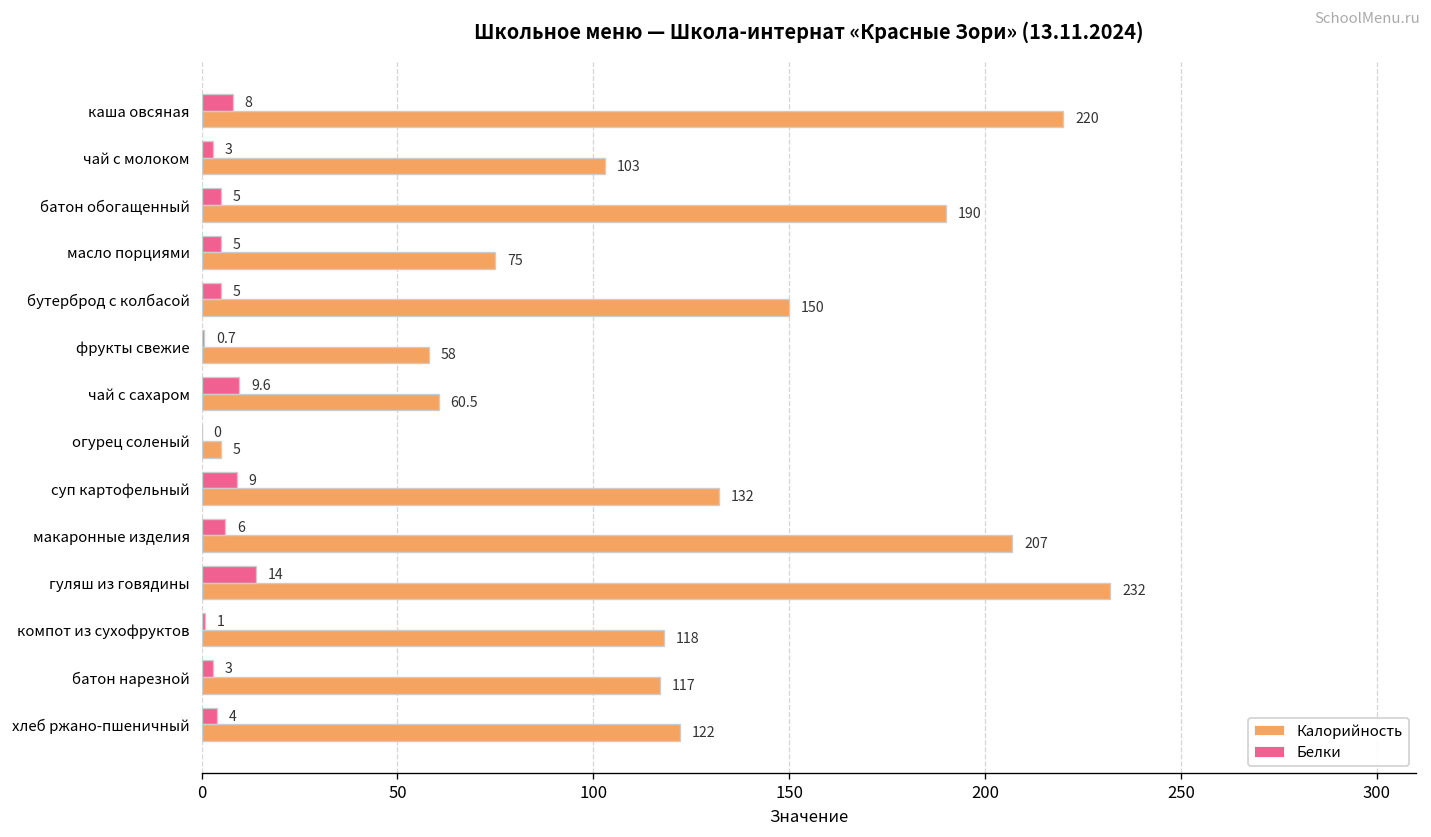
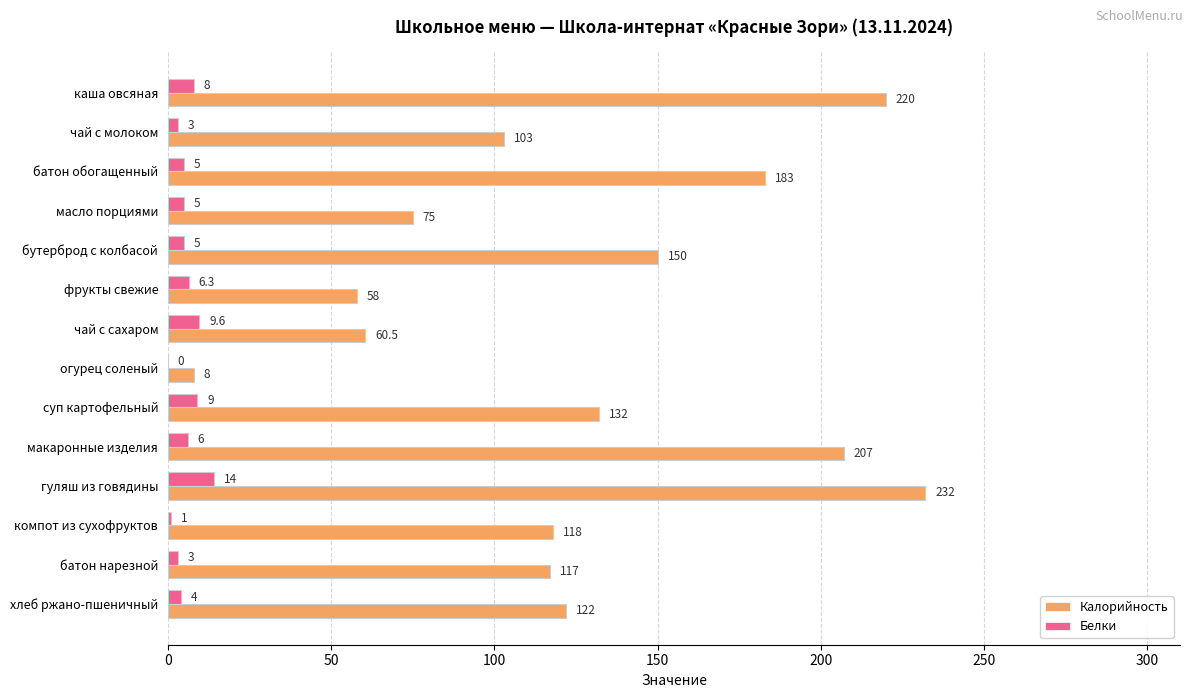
  {
    "Калорийность": {
      "каша овсяная": 220,
      "чай с молоком": 103,
-     "батон обогащенный": 190,
+     "батон обогащенный": 183,
      "масло порциями": 75,
      "бутерброд с колбасой": 150,
      "фрукты свежие": 58,
      "чай с сахаром": 60.5,
-     "огурец соленый": 5,
+     "огурец соленый": 8,
      "суп картофельный": 132,
      "макаронные изделия": 207,
      "гуляш из говядины": 232,
      "компот из сухофруктов": 118,
      "батон нарезной": 117,
      "хлеб ржано-пшеничный": 122
    },
    "Белки": {
      "каша овсяная": 8,
      "чай с молоком": 3,
      "батон обогащенный": 5,
      "масло порциями": 5,
      "бутерброд с колбасой": 5,
-     "фрукты свежие": 0.7,
+     "фрукты свежие": 6.3,
      "чай с сахаром": 9.6,
      "огурец соленый": 0,
      "суп картофельный": 9,
      "макаронные изделия": 6,
      "гуляш из говядины": 14,
      "компот из сухофруктов": 1,
      "батон нарезной": 3,
      "хлеб ржано-пшеничный": 4
    }
  }
